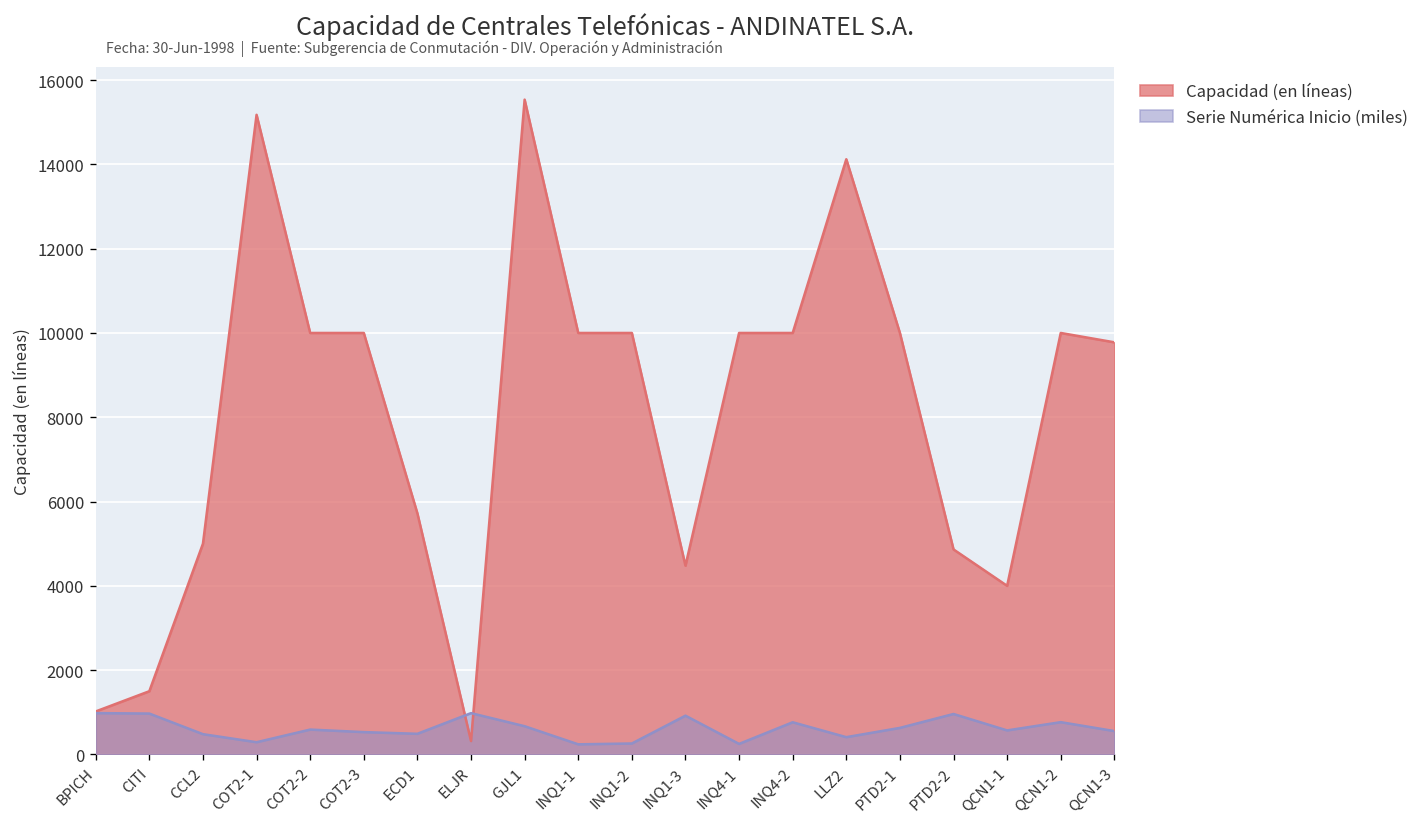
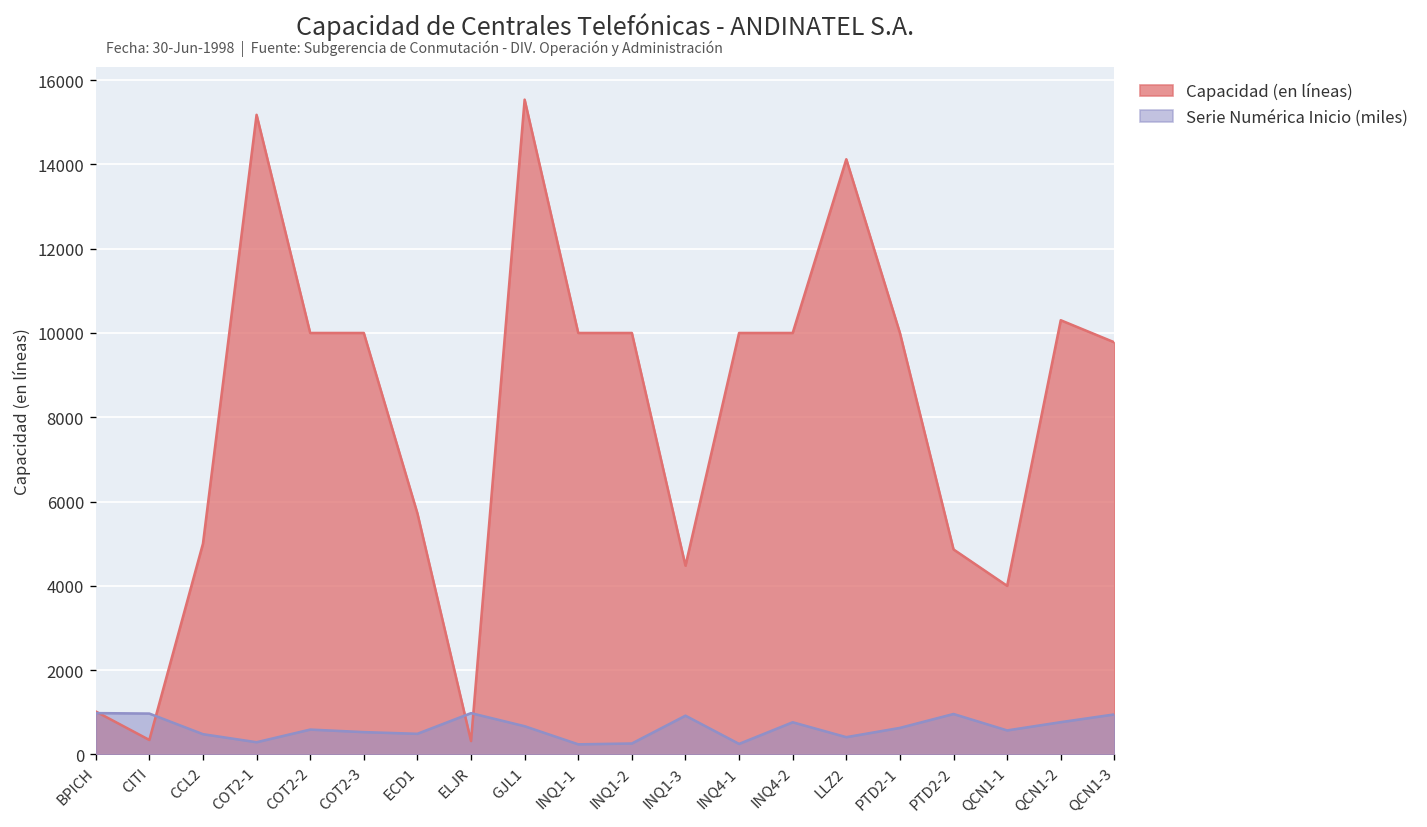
  {
    "Capacidad (en líneas)": {
-     "CITI": 1500,
+     "CITI": 300,
      "CCL2": 5000,
      "COT2-1": 15200,
      "COT2-2": 10000,
      "COT2-3": 10000,
      "ECD1": 5700,
      "ELJR": 300,
      "GJL1": 15500,
      "INQ1-1": 10000,
      "INQ1-2": 10000,
      "INQ1-3": 4500,
      "INQ4-1": 10000,
      "INQ4-2": 10000,
      "LLZ2": 14100,
      "PTD2-1": 10000,
      "PTD2-2": 4900,
      "QCN1-1": 4000,
-     "QCN1-2": 10000,
+     "QCN1-2": 10300,
      "QCN1-3": 9800
    },
    "Serie Numérica Inicio (miles)": {
      "CITI": 1000,
      "CCL2": 500,
      "COT2-1": 300,
      "COT2-2": 600,
      "COT2-3": 500,
      "ECD1": 500,
      "ELJR": 1000,
      "GJL1": 700,
      "INQ1-1": 200,
      "INQ1-2": 300,
      "INQ1-3": 900,
      "INQ4-1": 300,
      "INQ4-2": 800,
      "LLZ2": 400,
      "PTD2-1": 600,
      "PTD2-2": 1000,
      "QCN1-1": 600,
      "QCN1-2": 800,
-     "QCN1-3": 600
+     "QCN1-3": 1000
    }
  }
